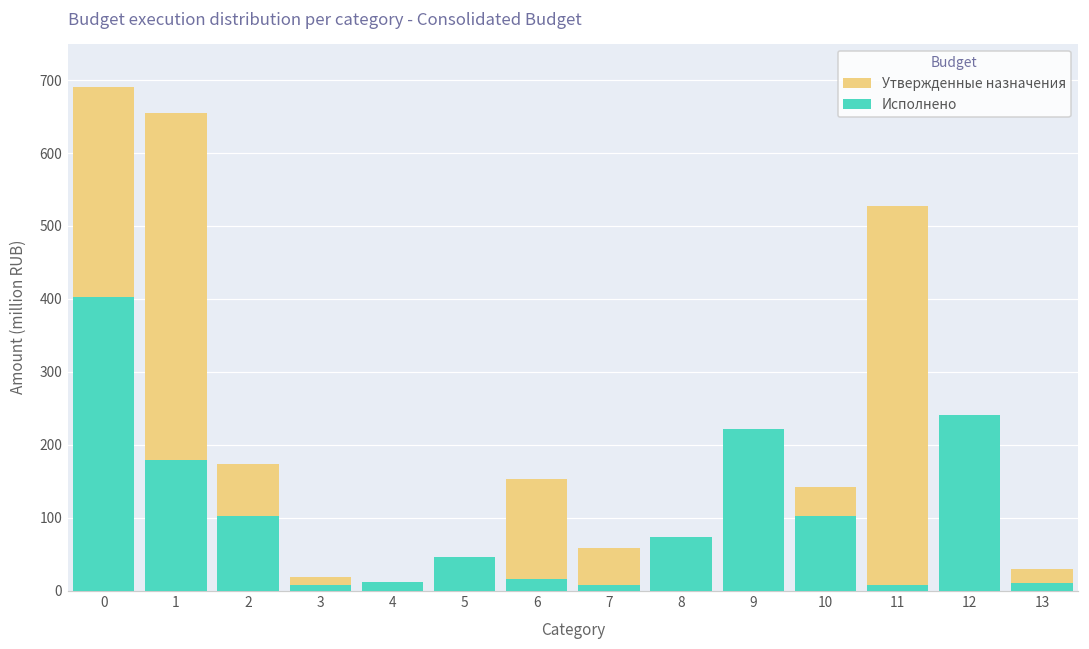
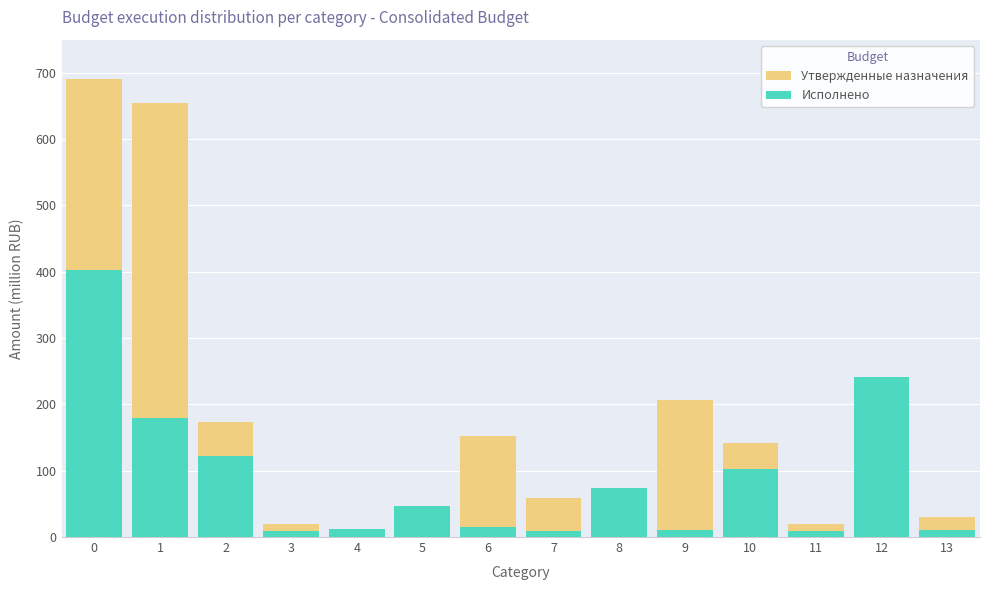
  {
    "Утвержденные назначения": {
      "0": 690,
      "1": 660,
      "2": 170,
      "3": 20,
      "4": 10,
      "6": 150,
      "7": 60,
      "10": 140,
-     "11": 530,
+     "11": 20,
      "13": 30
    },
    "Исполнено": {
-     "2": 100,
+     "2": 120,
      "4": 10,
      "5": 50,
      "8": 70,
-     "9": 220,
+     "9": 10,
      "12": 240
    }
  }
